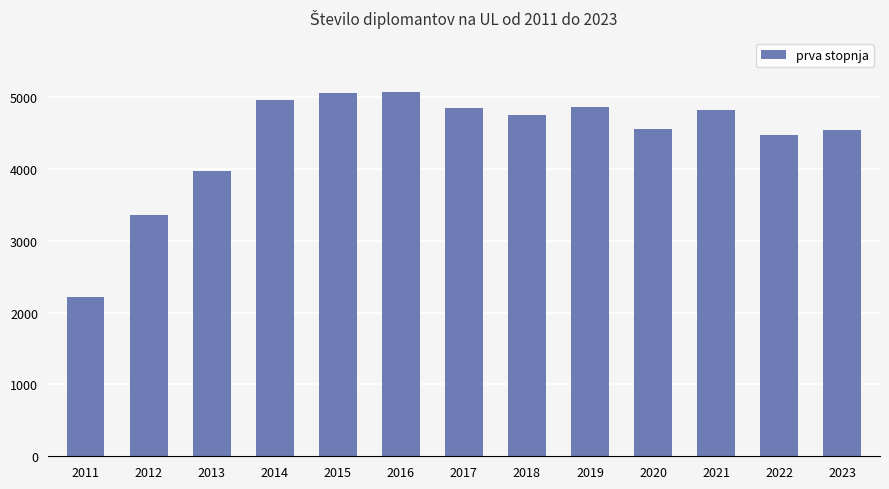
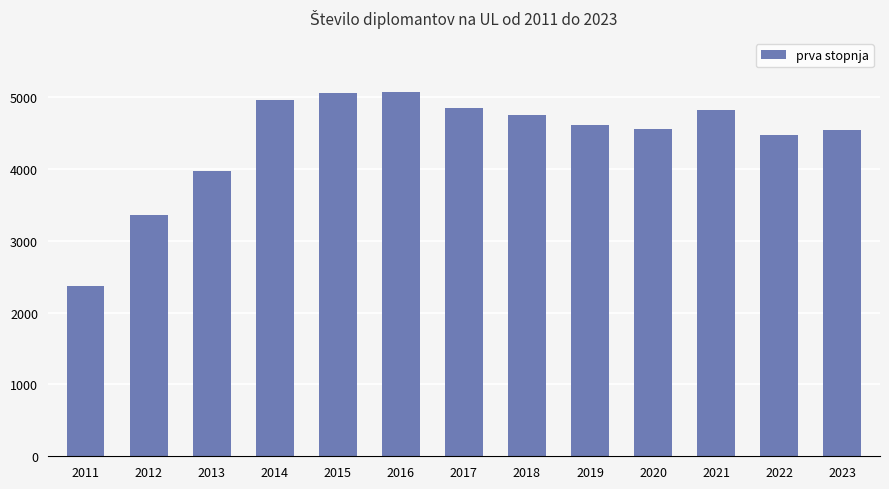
  {
-   "2011": 2200,
+   "2011": 2400,
    "2012": 3400,
    "2013": 4000,
    "2014": 5000,
    "2015": 5100,
    "2016": 5100,
    "2017": 4900,
    "2018": 4800,
-   "2019": 4900,
+   "2019": 4600,
    "2020": 4600,
    "2021": 4800,
    "2022": 4500,
    "2023": 4500
  }
